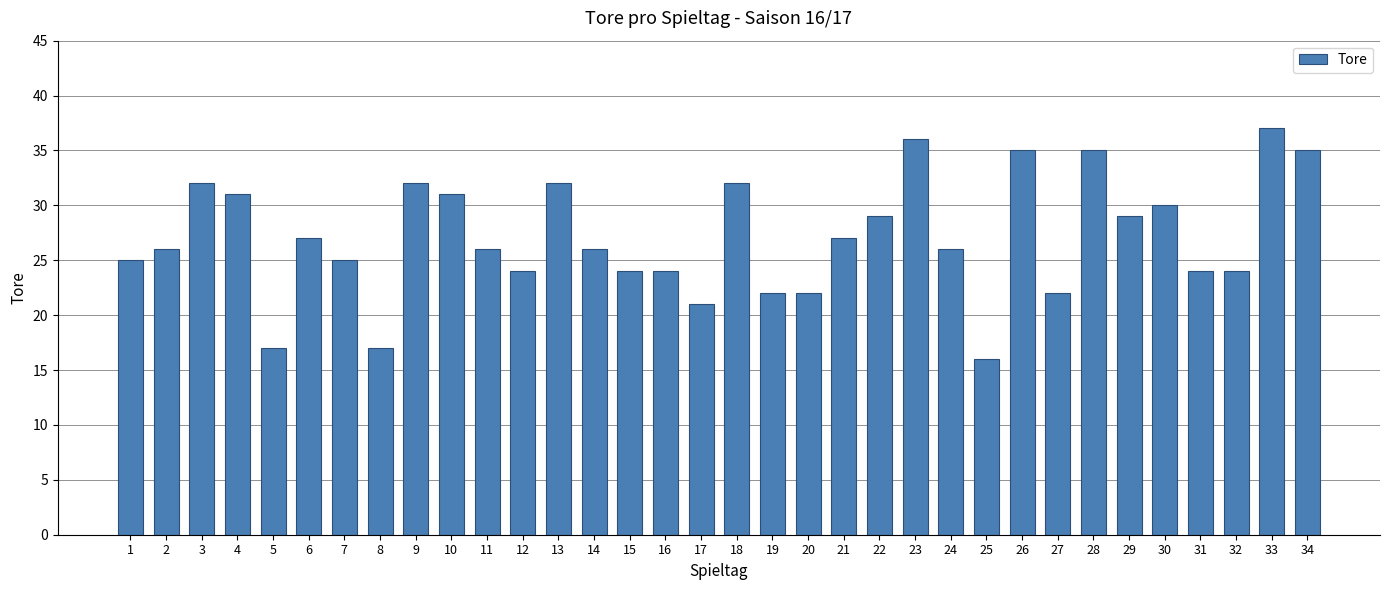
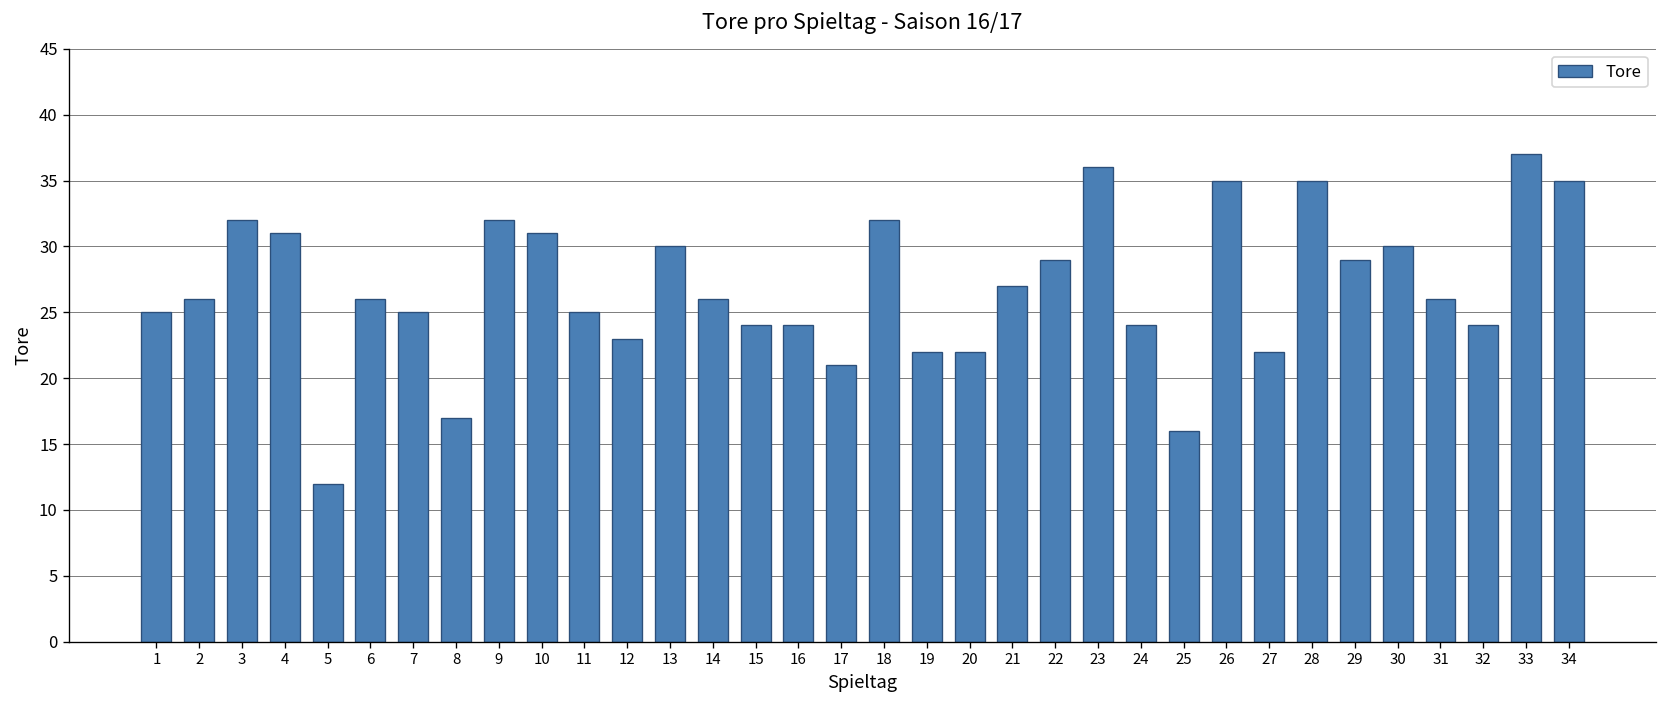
  {
    "1": 25,
    "2": 26,
    "3": 32,
    "4": 31,
-   "5": 17,
-   "6": 27,
+   "5": 12,
+   "6": 26,
    "7": 25,
    "8": 17,
    "9": 32,
    "10": 31,
-   "11": 26,
-   "12": 24,
-   "13": 32,
+   "11": 25,
+   "12": 23,
+   "13": 30,
    "14": 26,
    "15": 24,
    "16": 24,
    "17": 21,
    "18": 32,
    "19": 22,
    "20": 22,
    "21": 27,
    "22": 29,
    "23": 36,
-   "24": 26,
+   "24": 24,
    "25": 16,
    "26": 35,
    "27": 22,
    "28": 35,
    "29": 29,
    "30": 30,
-   "31": 24,
+   "31": 26,
    "32": 24,
    "33": 37,
    "34": 35
  }
